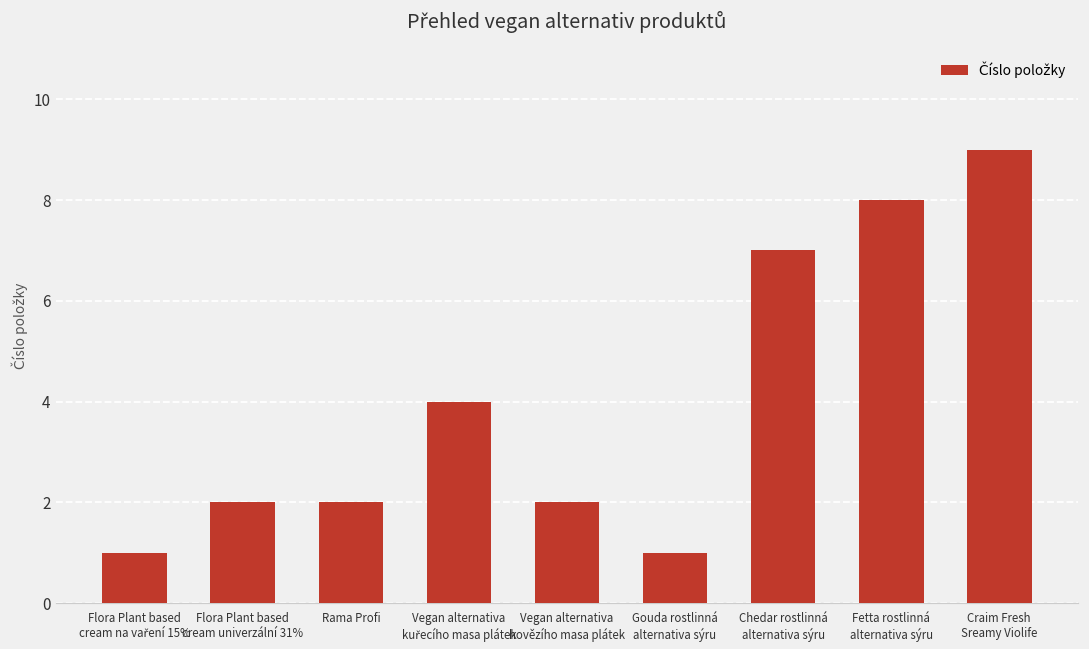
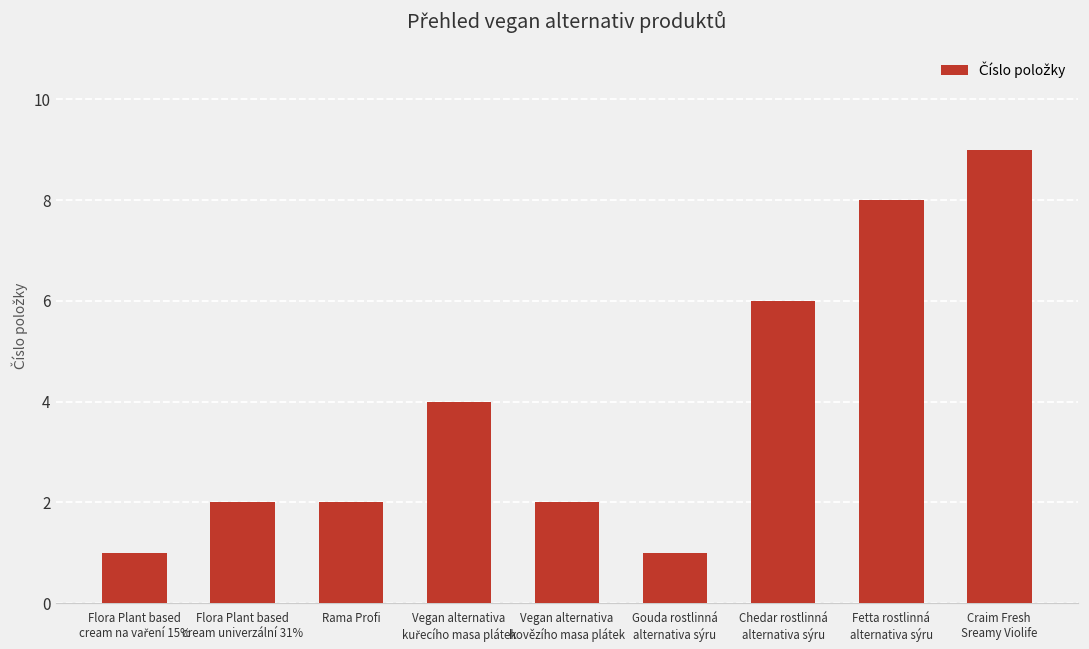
  {
    "Flora Plant based cream na vaření 15%": 1,
    "Flora Plant based cream univerzální 31%": 2,
    "Rama Profi": 2,
    "Vegan alternativa kuřecího masa plátek": 4,
    "Vegan alternativa hovězího masa plátek": 2,
    "Gouda rostlinná alternativa sýru": 1,
-   "Chedar rostlinná alternativa sýru": 7,
+   "Chedar rostlinná alternativa sýru": 6,
    "Fetta rostlinná alternativa sýru": 8,
    "Craim Fresh Sreamy Violife": 9
  }
